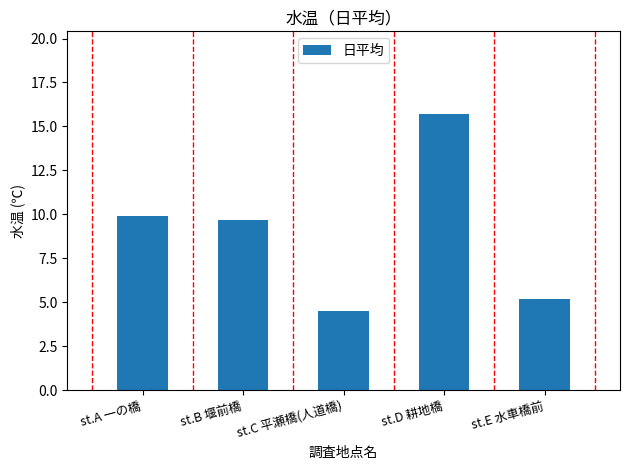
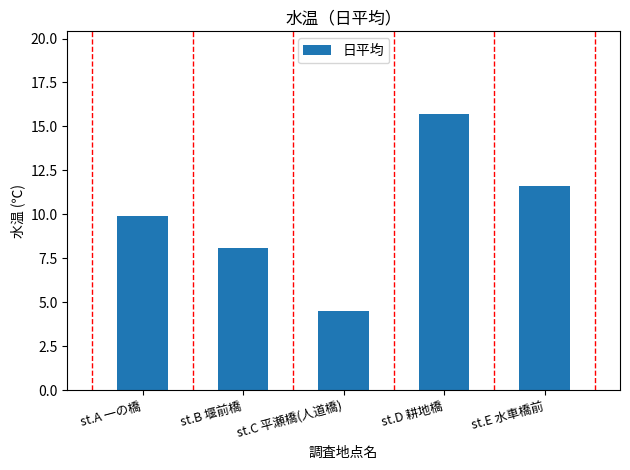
  {
    "st.A 一の橋": 9.9,
-   "st.B 堰前橋": 9.7,
+   "st.B 堰前橋": 8.1,
    "st.C 平瀬橋(人道橋)": 4.5,
    "st.D 耕地橋": 15.7,
-   "st.E 水車橋前": 5.2
+   "st.E 水車橋前": 11.6
  }
